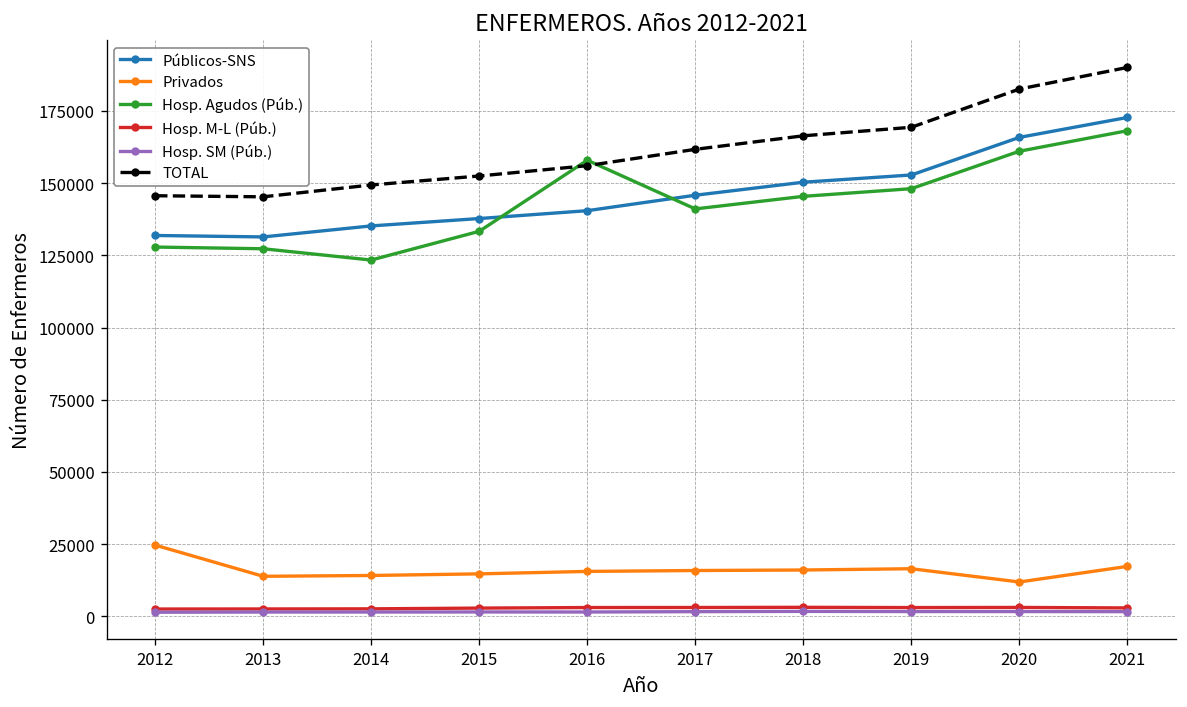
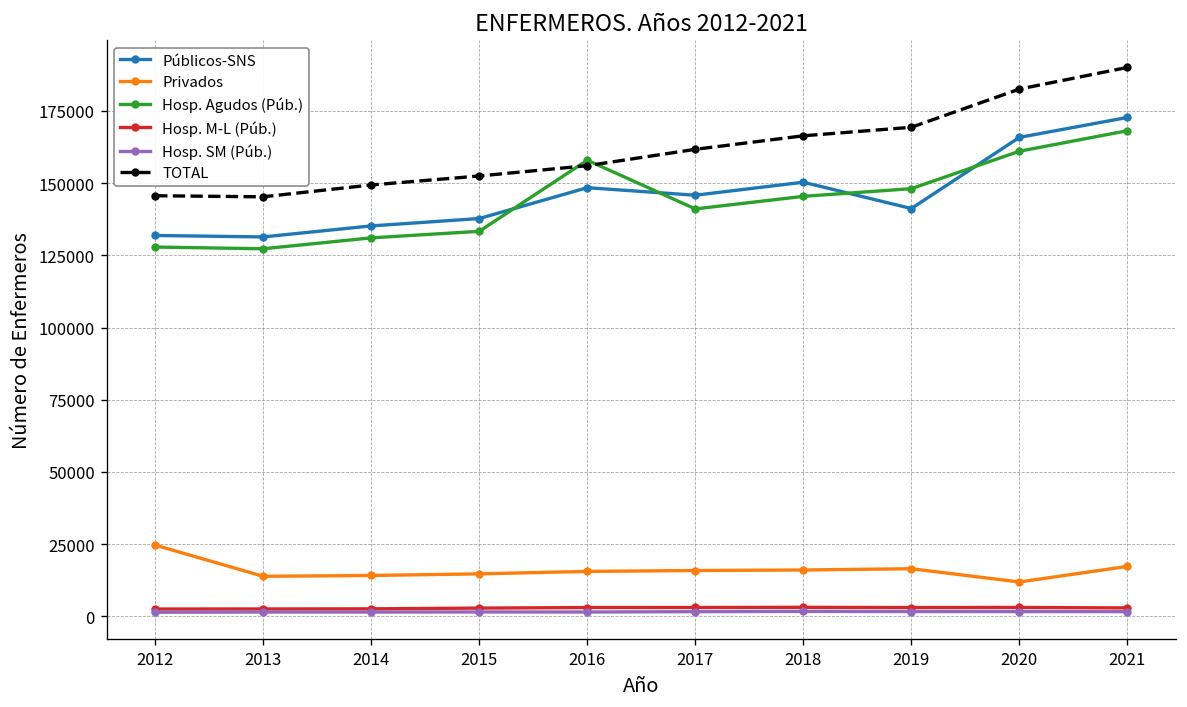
  {
    "Públicos-SNS": {
      "2012": 132000,
      "2013": 131000,
      "2014": 135000,
      "2015": 138000,
-     "2016": 140000,
+     "2016": 148000,
      "2017": 146000,
      "2018": 150000,
-     "2019": 153000,
+     "2019": 141000,
      "2020": 166000,
      "2021": 173000
    },
    "Privados": {
      "2012": 25000,
      "2013": 14000,
      "2014": 14000,
      "2015": 15000,
      "2016": 16000,
      "2017": 16000,
      "2018": 16000,
      "2019": 17000,
      "2020": 12000,
      "2021": 17000
    },
    "Hosp. Agudos (Púb.)": {
      "2012": 128000,
      "2013": 127000,
-     "2014": 123000,
+     "2014": 131000,
      "2015": 133000,
      "2016": 158000,
      "2017": 141000,
      "2018": 145000,
      "2019": 148000,
      "2020": 161000,
      "2021": 168000
    },
    "Hosp. M-L (Púb.)": {
      "2012": 3000,
      "2013": 3000,
      "2014": 3000,
      "2015": 3000,
      "2016": 3000,
      "2017": 3000,
      "2018": 3000,
      "2019": 3000,
      "2020": 3000,
      "2021": 3000
    },
    "Hosp. SM (Púb.)": {
      "2012": 1000,
      "2013": 2000,
      "2014": 2000,
      "2015": 2000,
      "2016": 2000,
      "2017": 2000,
      "2018": 2000,
      "2019": 2000,
      "2020": 2000,
      "2021": 2000
    },
    "TOTAL": {
      "2012": 146000,
      "2013": 145000,
      "2014": 149000,
      "2015": 152000,
      "2016": 156000,
      "2017": 162000,
      "2018": 166000,
      "2019": 169000,
      "2020": 183000,
      "2021": 190000
    }
  }
